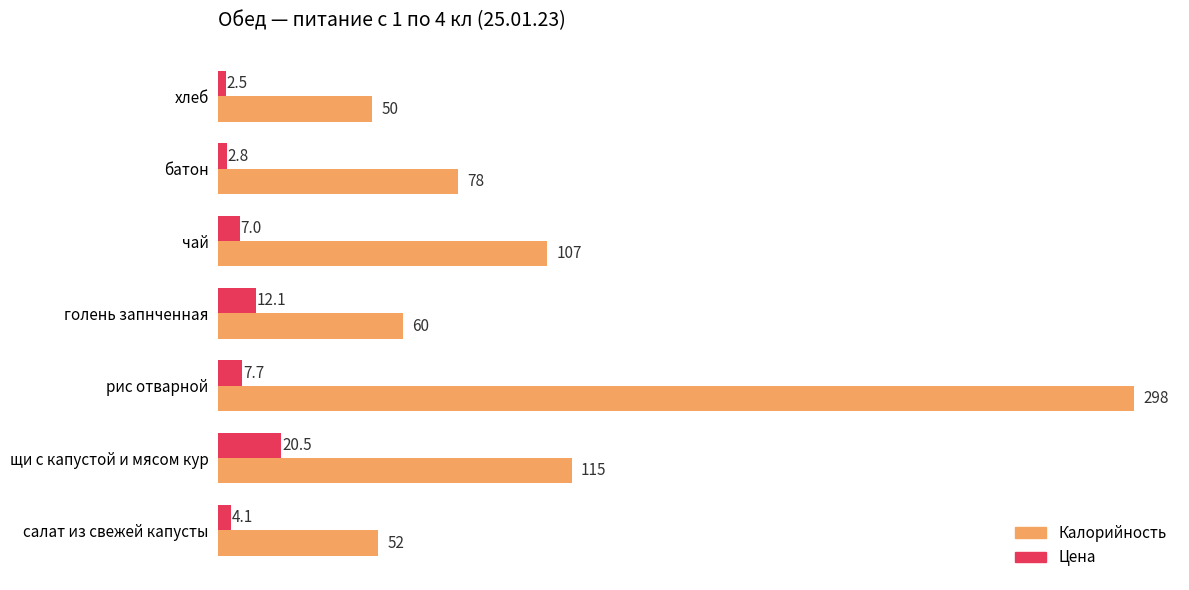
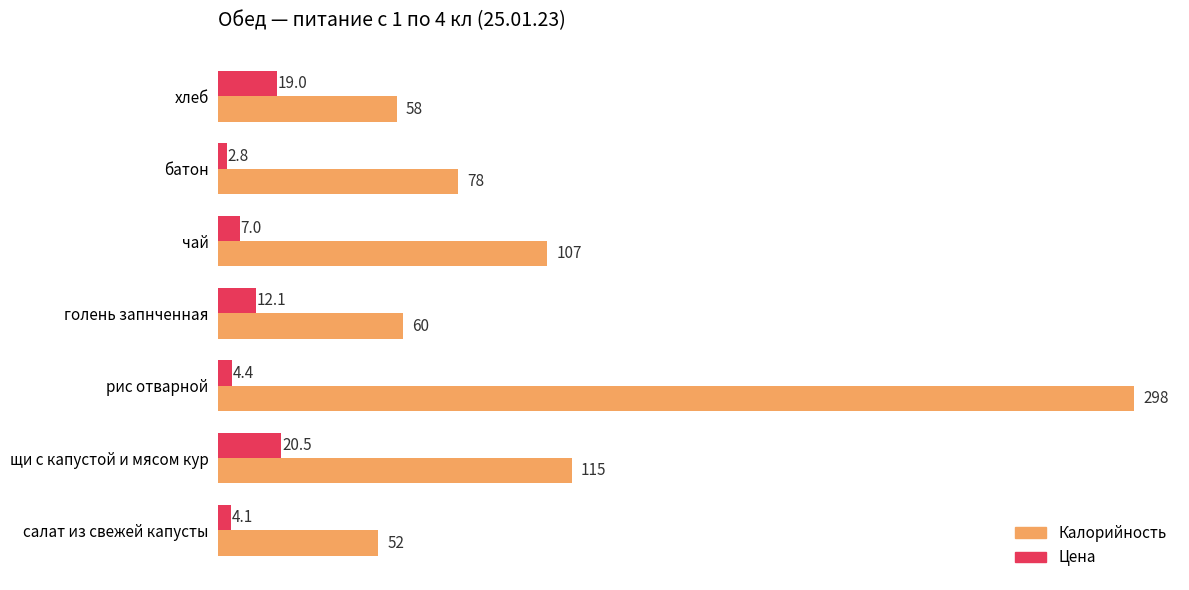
  {
    "Калорийность": {
-     "хлеб": 50,
+     "хлеб": 58,
      "батон": 78,
      "чай": 107,
      "голень запнченная": 60,
      "рис отварной": 298,
      "щи с капустой и мясом кур": 115,
      "салат из свежей капусты": 52
    },
    "Цена": {
-     "хлеб": 2.5,
+     "хлеб": 19.0,
      "батон": 2.8,
      "чай": 7.0,
      "голень запнченная": 12.1,
-     "рис отварной": 7.7,
+     "рис отварной": 4.4,
      "щи с капустой и мясом кур": 20.5,
      "салат из свежей капусты": 4.1
    }
  }
